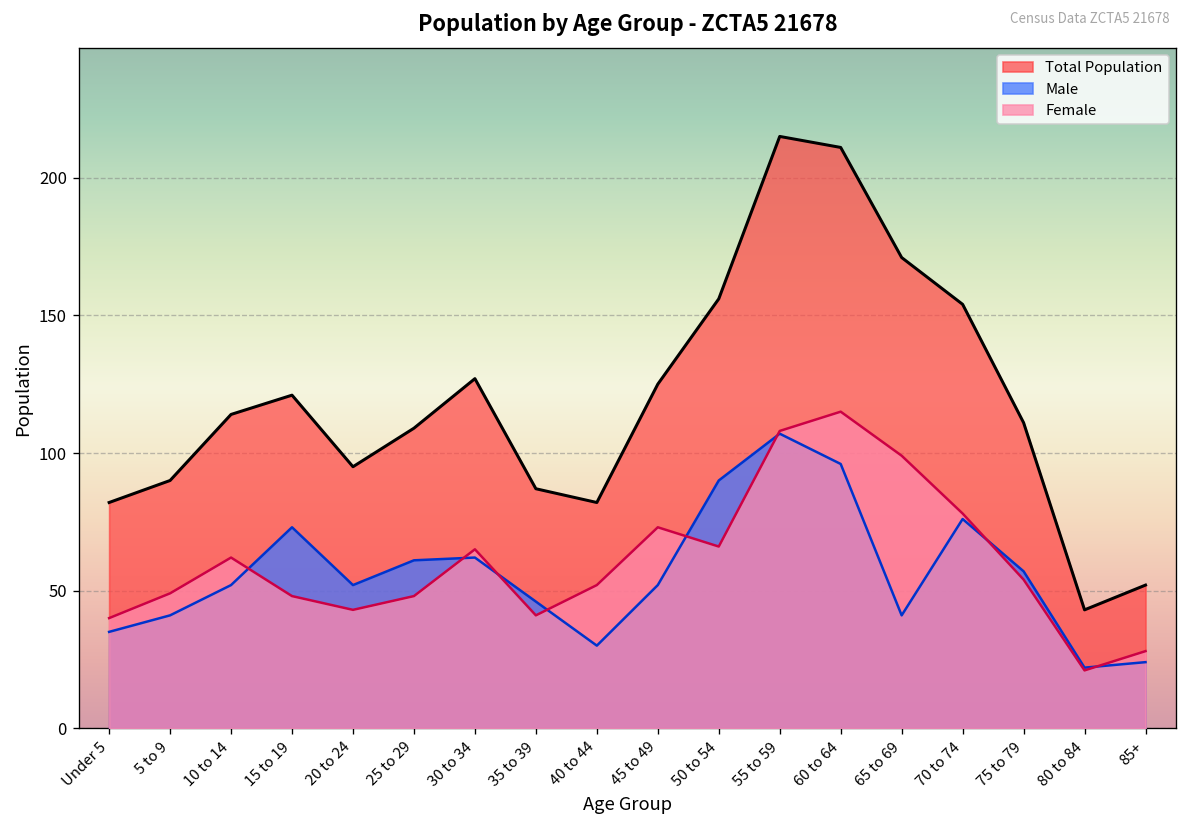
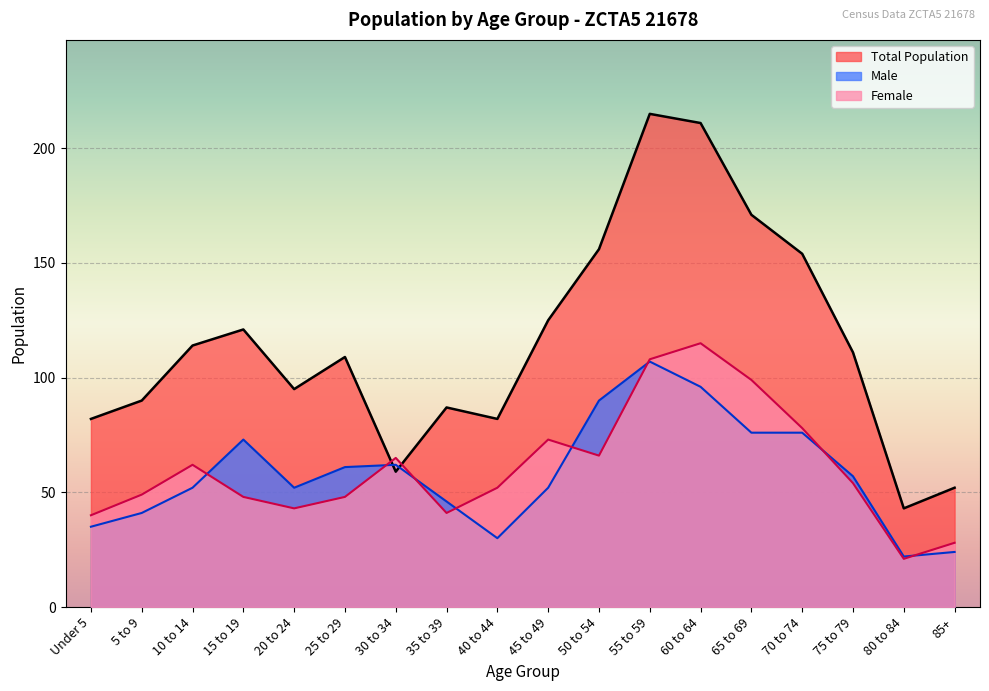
  {
    "Total Population": {
      "Under 5": 82,
      "5 to 9": 90,
      "10 to 14": 114,
      "15 to 19": 121,
      "20 to 24": 95,
      "25 to 29": 109,
-     "30 to 34": 127,
+     "30 to 34": 59,
      "35 to 39": 87,
      "40 to 44": 82,
      "45 to 49": 125,
      "50 to 54": 156,
      "55 to 59": 215,
      "60 to 64": 211,
      "65 to 69": 171,
      "70 to 74": 154,
      "75 to 79": 111,
      "80 to 84": 43,
      "85+": 52
    },
    "Male": {
      "Under 5": 35,
      "5 to 9": 41,
      "10 to 14": 52,
      "15 to 19": 73,
      "20 to 24": 52,
      "25 to 29": 61,
      "30 to 34": 62,
      "35 to 39": 46,
      "40 to 44": 30,
      "45 to 49": 52,
      "50 to 54": 90,
      "60 to 64": 96,
-     "65 to 69": 41,
+     "65 to 69": 76,
      "70 to 74": 76,
      "75 to 79": 57,
      "85+": 24
    },
    "Female": {
      "Under 5": 40,
      "5 to 9": 49,
      "10 to 14": 62,
      "15 to 19": 48,
      "20 to 24": 43,
      "25 to 29": 48,
      "30 to 34": 65,
      "35 to 39": 41,
      "40 to 44": 52,
      "45 to 49": 73,
      "50 to 54": 66,
      "60 to 64": 115,
      "65 to 69": 99,
      "70 to 74": 78,
      "75 to 79": 54,
      "85+": 28
    }
  }
